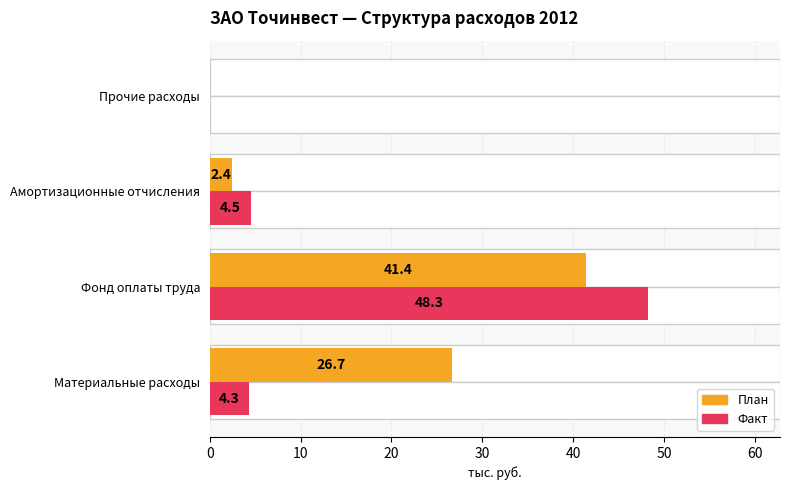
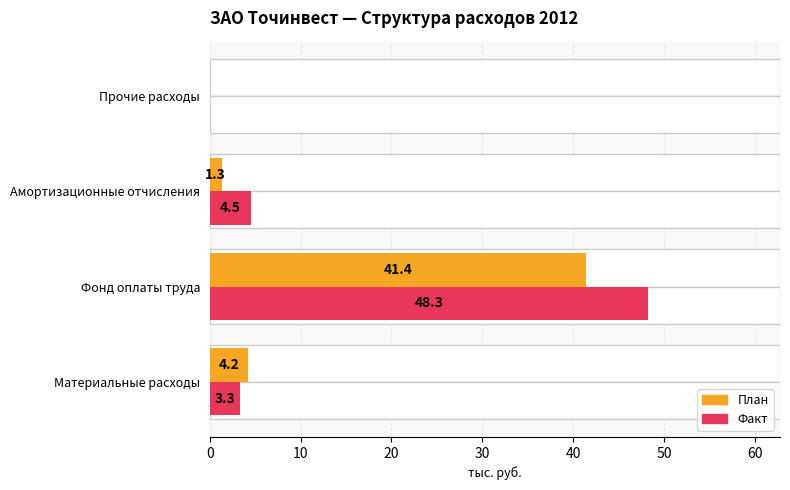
  {
    "План": {
-     "Амортизационные отчисления": 2.4,
-     "Материальные расходы": 26.7
+     "Амортизационные отчисления": 1.3,
+     "Материальные расходы": 4.2
    },
    "Факт": {
-     "Материальные расходы": 4.3
+     "Материальные расходы": 3.3
    }
  }
